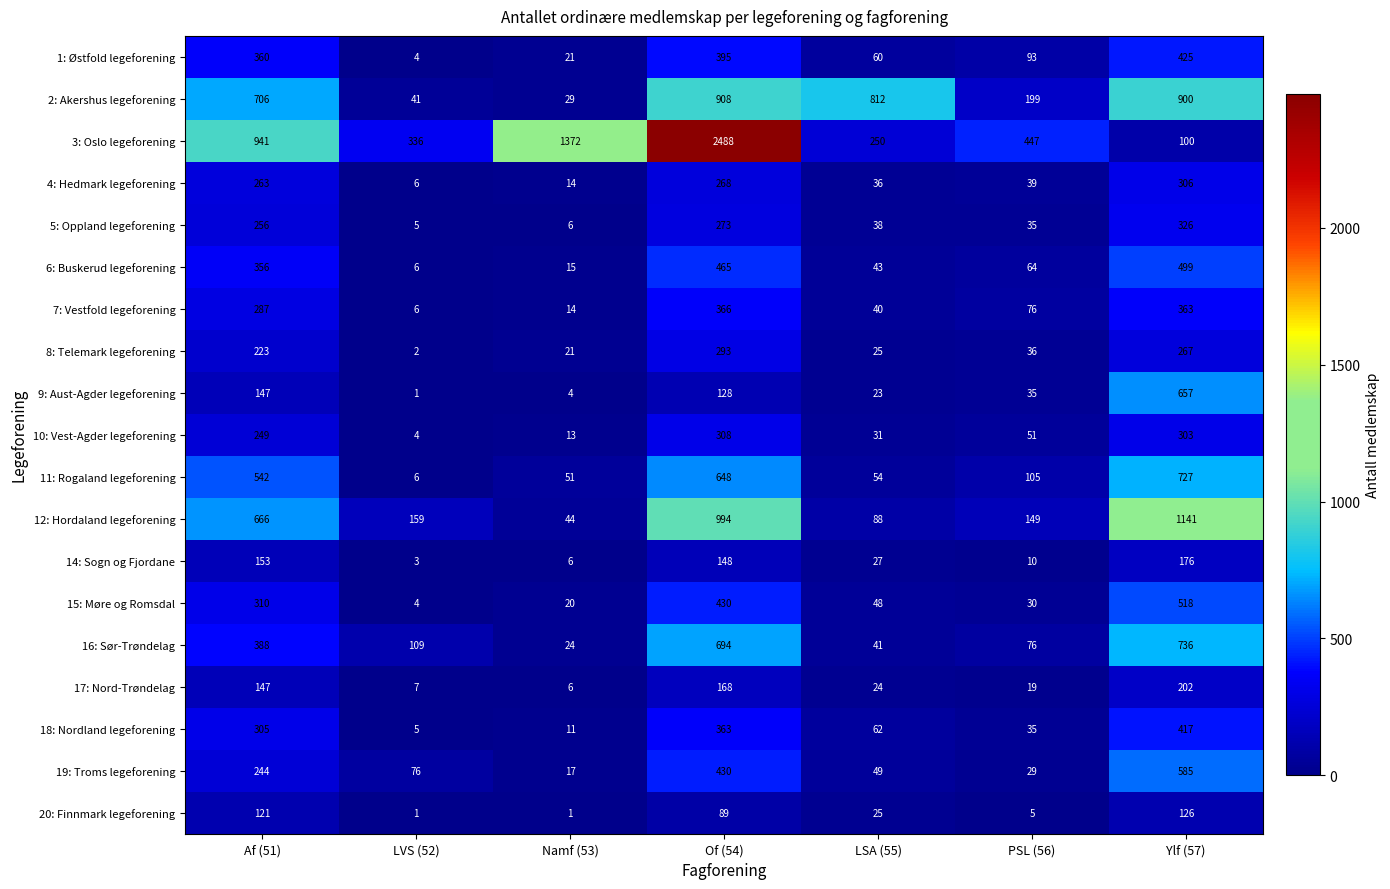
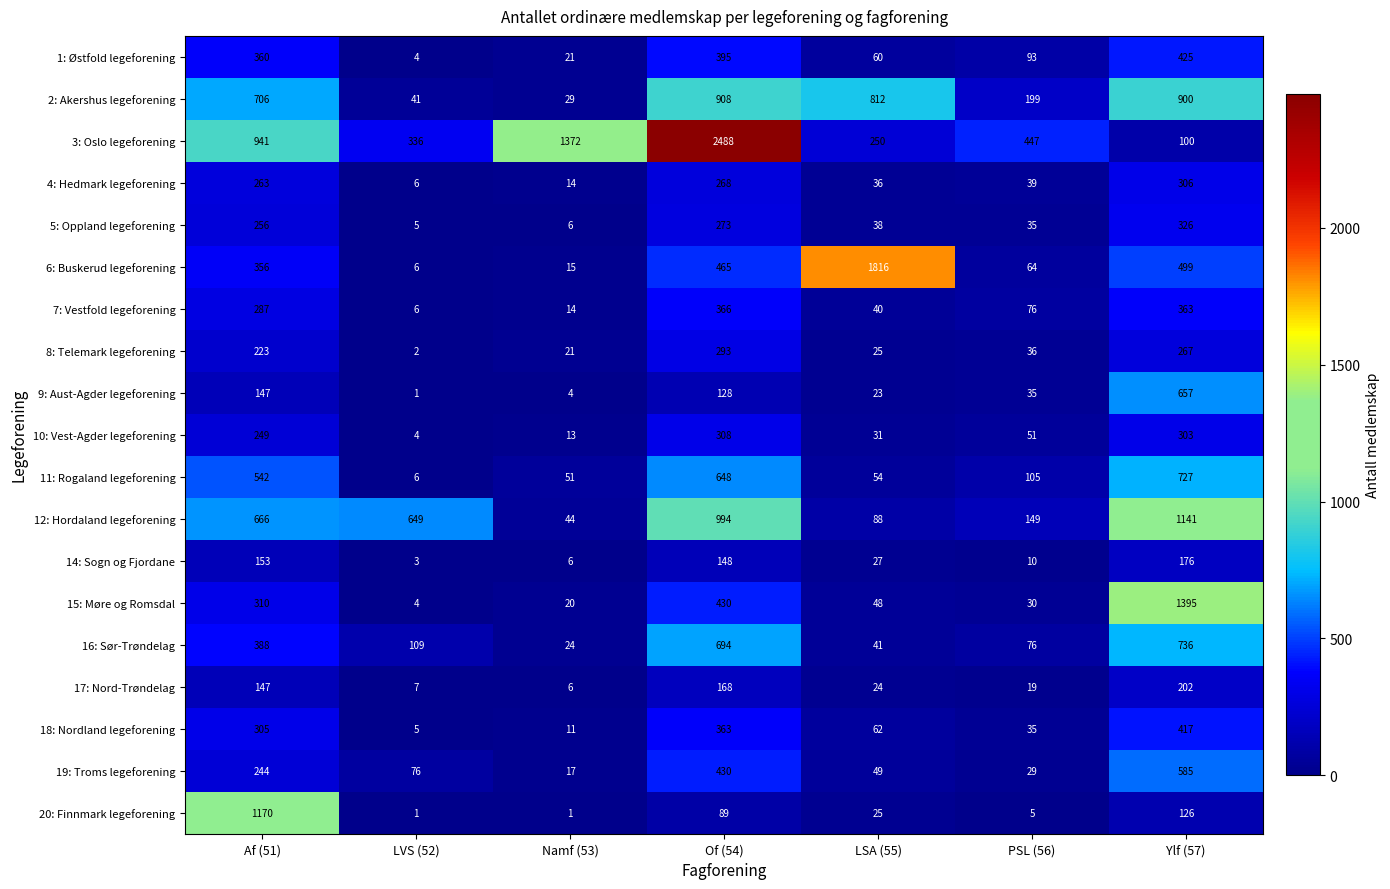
  {
    "1: Østfold legeforening": {
      "Af (51)": 360,
      "LVS (52)": 4,
      "Namf (53)": 21,
      "Of (54)": 395,
      "LSA (55)": 60,
      "PSL (56)": 93,
      "Ylf (57)": 425
    },
    "2: Akershus legeforening": {
      "Af (51)": 706,
      "LVS (52)": 41,
      "Namf (53)": 29,
      "Of (54)": 908,
      "LSA (55)": 812,
      "PSL (56)": 199,
      "Ylf (57)": 900
    },
    "3: Oslo legeforening": {
      "Af (51)": 941,
      "LVS (52)": 336,
      "Namf (53)": 1372,
      "Of (54)": 2488,
      "LSA (55)": 250,
      "PSL (56)": 447,
      "Ylf (57)": 100
    },
    "4: Hedmark legeforening": {
      "Af (51)": 263,
      "LVS (52)": 6,
      "Namf (53)": 14,
      "Of (54)": 268,
      "LSA (55)": 36,
      "PSL (56)": 39,
      "Ylf (57)": 306
    },
    "5: Oppland legeforening": {
      "Af (51)": 256,
      "LVS (52)": 5,
      "Namf (53)": 6,
      "Of (54)": 273,
      "LSA (55)": 38,
      "PSL (56)": 35,
      "Ylf (57)": 326
    },
    "6: Buskerud legeforening": {
      "Af (51)": 356,
      "LVS (52)": 6,
      "Namf (53)": 15,
      "Of (54)": 465,
-     "LSA (55)": 43,
+     "LSA (55)": 1816,
      "PSL (56)": 64,
      "Ylf (57)": 499
    },
    "7: Vestfold legeforening": {
      "Af (51)": 287,
      "LVS (52)": 6,
      "Namf (53)": 14,
      "Of (54)": 366,
      "LSA (55)": 40,
      "PSL (56)": 76,
      "Ylf (57)": 363
    },
    "8: Telemark legeforening": {
      "Af (51)": 223,
      "LVS (52)": 2,
      "Namf (53)": 21,
      "Of (54)": 293,
      "LSA (55)": 25,
      "PSL (56)": 36,
      "Ylf (57)": 267
    },
    "9: Aust-Agder legeforening": {
      "Af (51)": 147,
      "LVS (52)": 1,
      "Namf (53)": 4,
      "Of (54)": 128,
      "LSA (55)": 23,
      "PSL (56)": 35,
      "Ylf (57)": 657
    },
    "10: Vest-Agder legeforening": {
      "Af (51)": 249,
      "LVS (52)": 4,
      "Namf (53)": 13,
      "Of (54)": 308,
      "LSA (55)": 31,
      "PSL (56)": 51,
      "Ylf (57)": 303
    },
    "11: Rogaland legeforening": {
      "Af (51)": 542,
      "LVS (52)": 6,
      "Namf (53)": 51,
      "Of (54)": 648,
      "LSA (55)": 54,
      "PSL (56)": 105,
      "Ylf (57)": 727
    },
    "12: Hordaland legeforening": {
      "Af (51)": 666,
-     "LVS (52)": 159,
+     "LVS (52)": 649,
      "Namf (53)": 44,
      "Of (54)": 994,
      "LSA (55)": 88,
      "PSL (56)": 149,
      "Ylf (57)": 1141
    },
    "14: Sogn og Fjordane": {
      "Af (51)": 153,
      "LVS (52)": 3,
      "Namf (53)": 6,
      "Of (54)": 148,
      "LSA (55)": 27,
      "PSL (56)": 10,
      "Ylf (57)": 176
    },
    "15: Møre og Romsdal": {
      "Af (51)": 310,
      "LVS (52)": 4,
      "Namf (53)": 20,
      "Of (54)": 430,
      "LSA (55)": 48,
      "PSL (56)": 30,
-     "Ylf (57)": 518
+     "Ylf (57)": 1395
    },
    "16: Sør-Trøndelag": {
      "Af (51)": 388,
      "LVS (52)": 109,
      "Namf (53)": 24,
      "Of (54)": 694,
      "LSA (55)": 41,
      "PSL (56)": 76,
      "Ylf (57)": 736
    },
    "17: Nord-Trøndelag": {
      "Af (51)": 147,
      "LVS (52)": 7,
      "Namf (53)": 6,
      "Of (54)": 168,
      "LSA (55)": 24,
      "PSL (56)": 19,
      "Ylf (57)": 202
    },
    "18: Nordland legeforening": {
      "Af (51)": 305,
      "LVS (52)": 5,
      "Namf (53)": 11,
      "Of (54)": 363,
      "LSA (55)": 62,
      "PSL (56)": 35,
      "Ylf (57)": 417
    },
    "19: Troms legeforening": {
      "Af (51)": 244,
      "LVS (52)": 76,
      "Namf (53)": 17,
      "Of (54)": 430,
      "LSA (55)": 49,
      "PSL (56)": 29,
      "Ylf (57)": 585
    },
    "20: Finnmark legeforening": {
-     "Af (51)": 121,
+     "Af (51)": 1170,
      "LVS (52)": 1,
      "Namf (53)": 1,
      "Of (54)": 89,
      "LSA (55)": 25,
      "PSL (56)": 5,
      "Ylf (57)": 126
    }
  }
